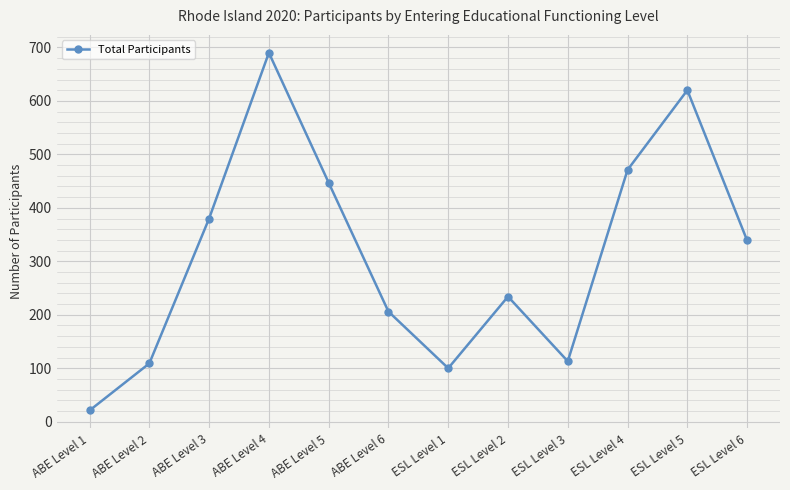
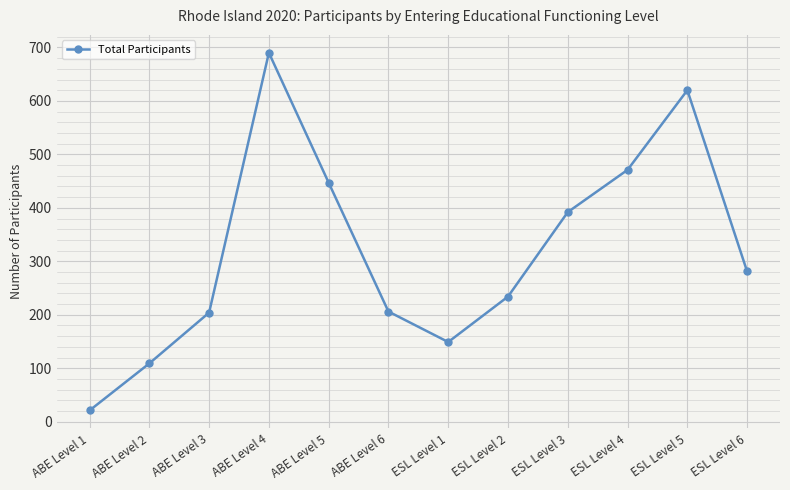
  {
    "ABE Level 1": 20,
    "ABE Level 2": 110,
-   "ABE Level 3": 380,
+   "ABE Level 3": 200,
    "ABE Level 4": 690,
    "ABE Level 5": 450,
    "ABE Level 6": 210,
-   "ESL Level 1": 100,
+   "ESL Level 1": 150,
    "ESL Level 2": 230,
-   "ESL Level 3": 110,
+   "ESL Level 3": 390,
    "ESL Level 4": 470,
    "ESL Level 5": 620,
-   "ESL Level 6": 340
+   "ESL Level 6": 280
  }
